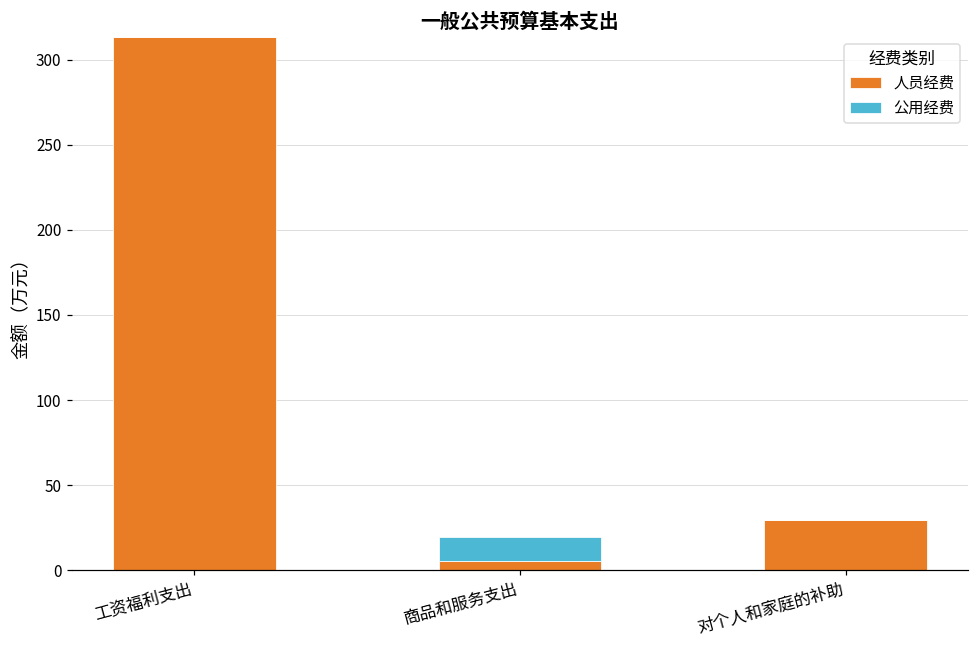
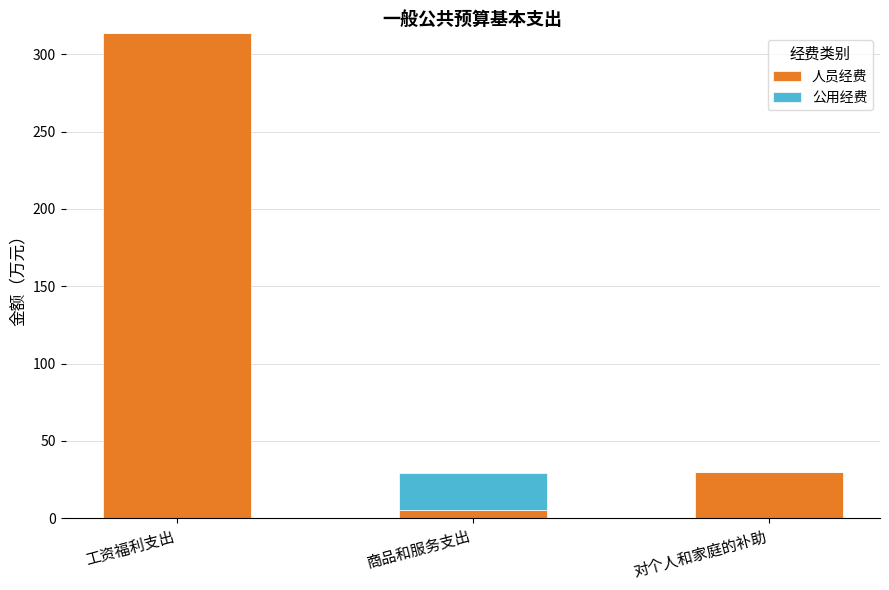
  {
    "人员经费": {
      "工资福利支出": 314,
      "商品和服务支出": 5,
      "对个人和家庭的补助": 30
    },
    "公用经费": {
      "工资福利支出": 0,
-     "商品和服务支出": 14,
+     "商品和服务支出": 24,
      "对个人和家庭的补助": 0
    }
  }
